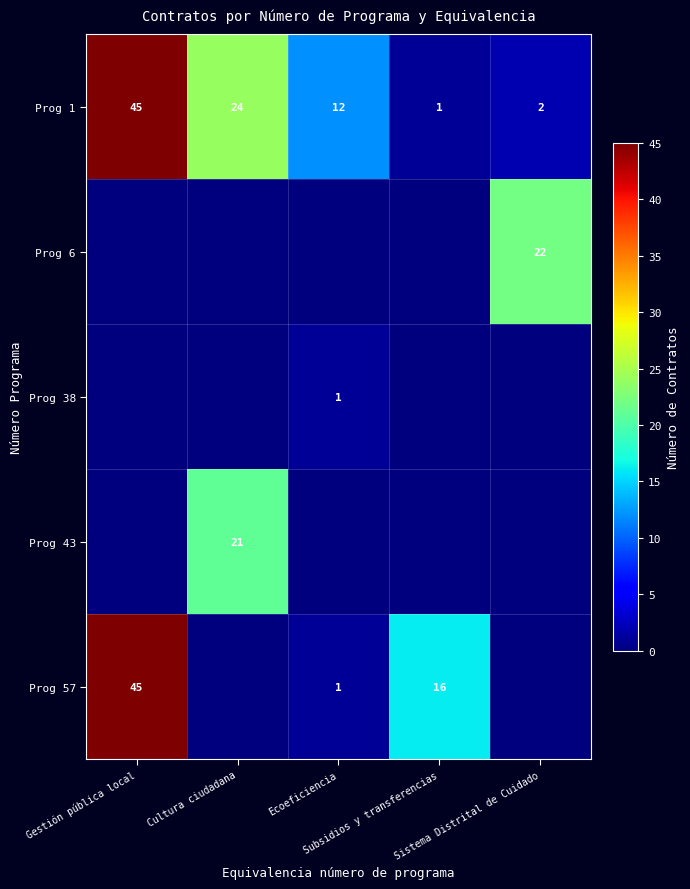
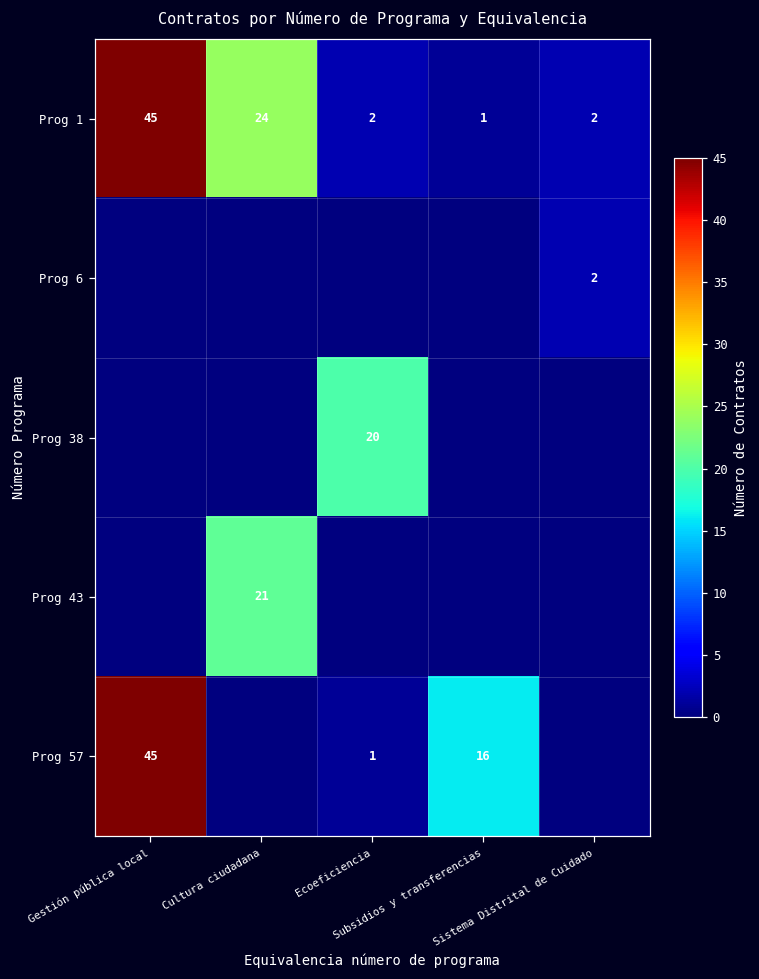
  {
    "Prog 1": {
      "Gestión pública local": 45,
      "Cultura ciudadana": 24,
-     "Ecoeficiencia": 12,
+     "Ecoeficiencia": 2,
      "Subsidios y transferencias": 1,
      "Sistema Distrital de Cuidado": 2
    },
    "Prog 6": {
-     "Sistema Distrital de Cuidado": 22
+     "Sistema Distrital de Cuidado": 2
    },
    "Prog 38": {
-     "Ecoeficiencia": 1
+     "Ecoeficiencia": 20
    },
    "Prog 43": {
      "Cultura ciudadana": 21
    },
    "Prog 57": {
      "Gestión pública local": 45,
      "Ecoeficiencia": 1,
      "Subsidios y transferencias": 16
    }
  }
